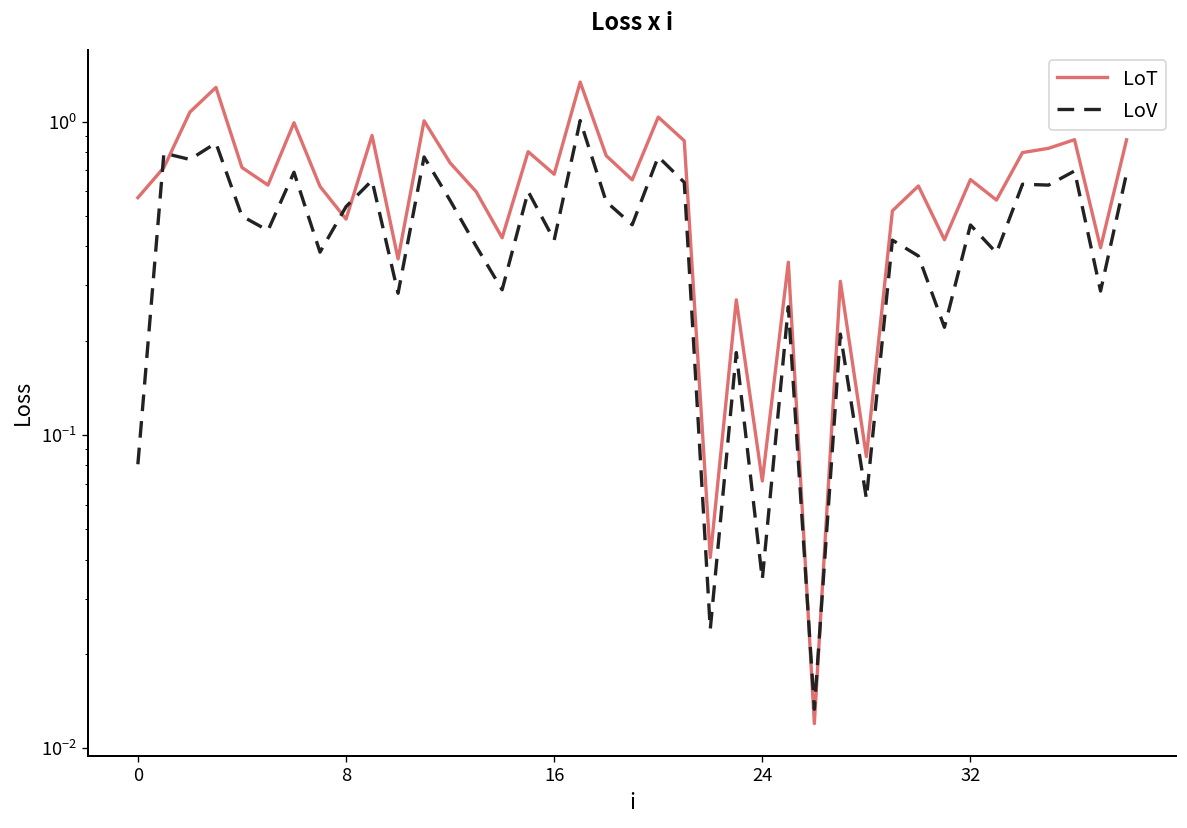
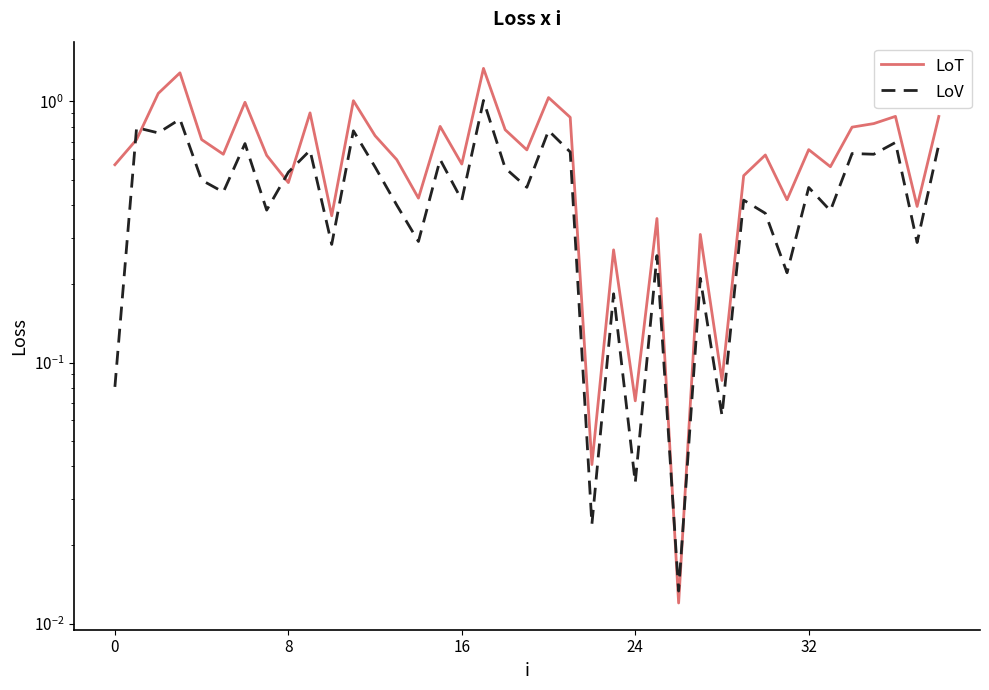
  {
    "LoT": {
      "0": 0.57,
      "8": 0.49,
-     "16": 0.68,
+     "16": 0.58,
      "24": 0.07,
      "32": 0.65
    },
    "LoV": {
      "0": 0.08,
      "8": 0.54,
      "16": 0.42,
      "24": 0.035,
      "32": 0.47
    }
  }
